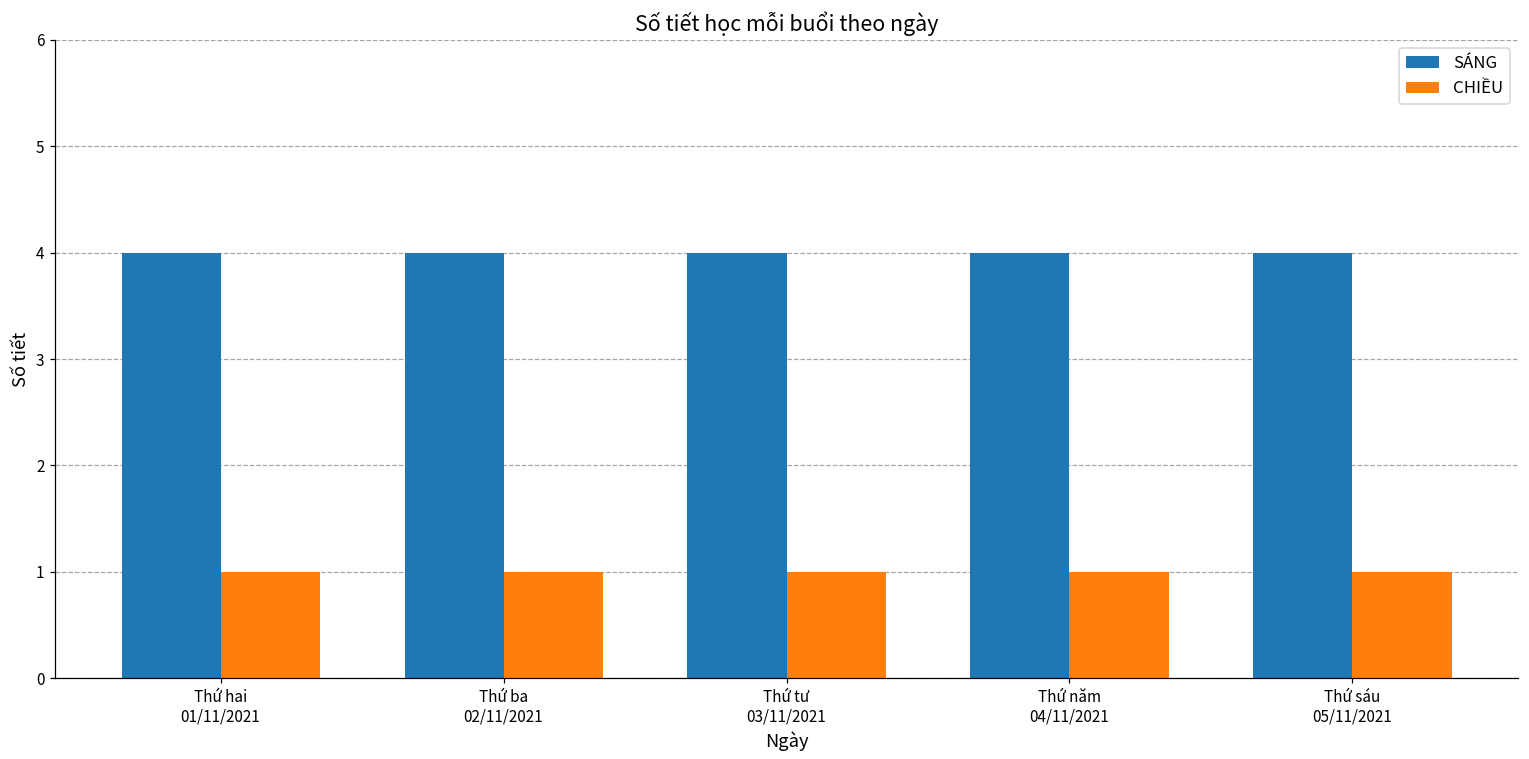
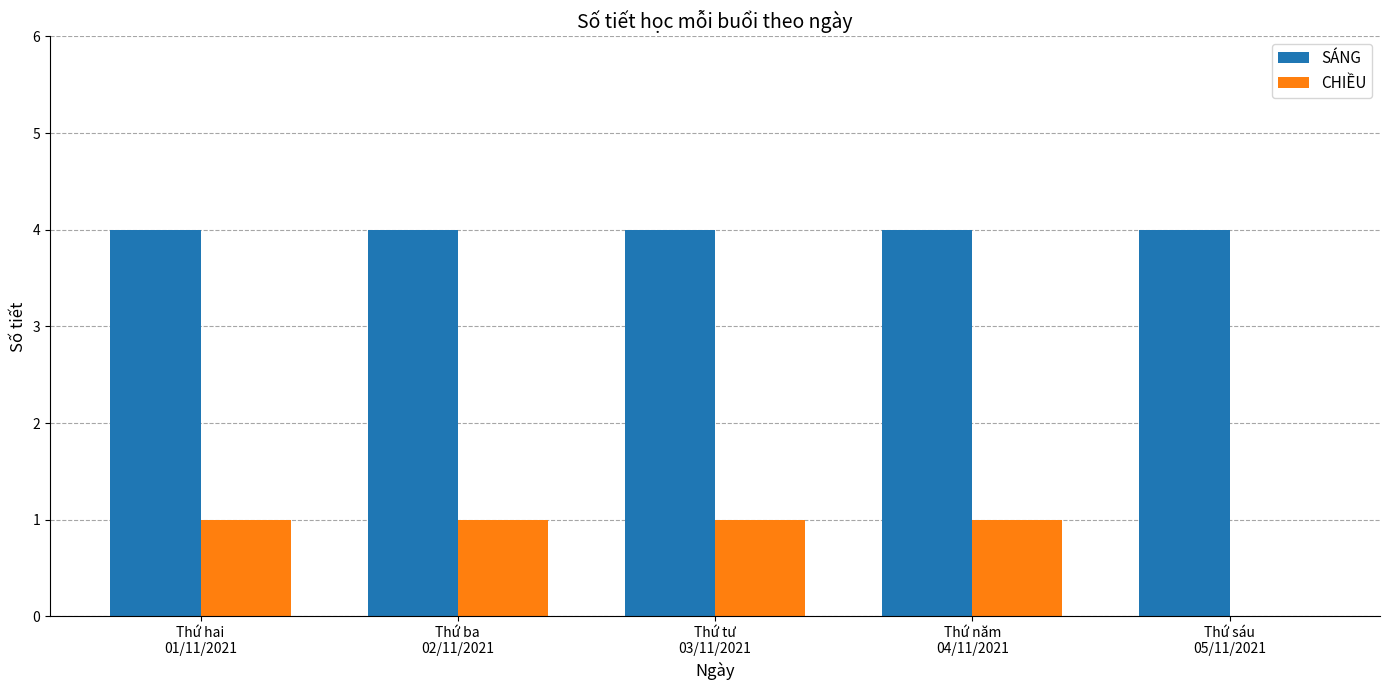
  {
    "SÁNG": {
      "Thứ hai 01/11/2021": 4,
      "Thứ ba 02/11/2021": 4,
      "Thứ tư 03/11/2021": 4,
      "Thứ năm 04/11/2021": 4,
      "Thứ sáu 05/11/2021": 4
    },
    "CHIỀU": {
      "Thứ hai 01/11/2021": 1,
      "Thứ ba 02/11/2021": 1,
      "Thứ tư 03/11/2021": 1,
      "Thứ năm 04/11/2021": 1,
-     "Thứ sáu 05/11/2021": 1
+     "Thứ sáu 05/11/2021": 0
    }
  }
